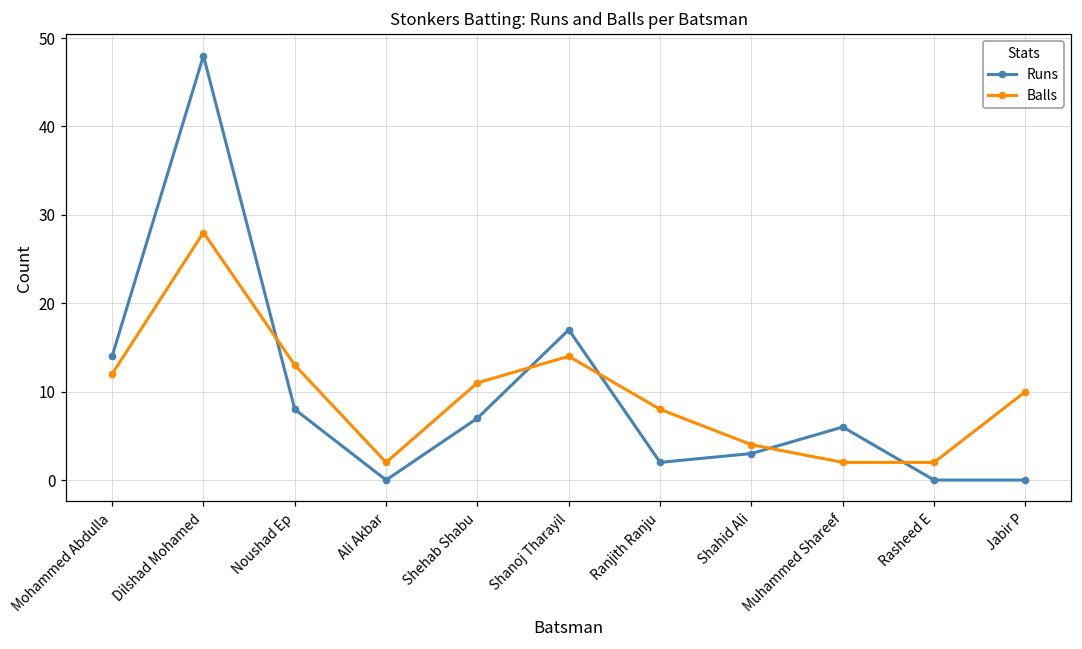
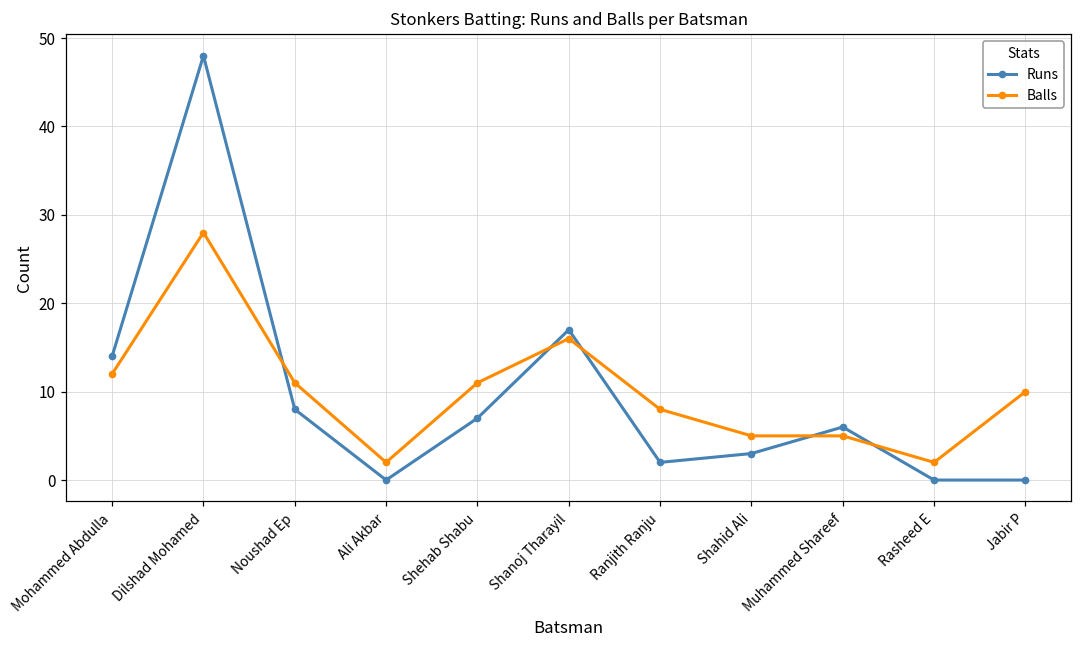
  {
    "Runs": {
      "Mohammed Abdulla": 14,
      "Dilshad Mohamed": 48,
      "Noushad Ep": 8,
      "Ali Akbar": 0,
      "Shehab Shabu": 7,
      "Shanoj Tharayil": 17,
      "Ranjith Ranju": 2,
      "Shahid Ali": 3,
      "Muhammed Shareef": 6,
      "Rasheed E": 0,
      "Jabir P": 0
    },
    "Balls": {
      "Mohammed Abdulla": 12,
      "Dilshad Mohamed": 28,
-     "Noushad Ep": 13,
+     "Noushad Ep": 11,
      "Ali Akbar": 2,
      "Shehab Shabu": 11,
-     "Shanoj Tharayil": 14,
+     "Shanoj Tharayil": 16,
      "Ranjith Ranju": 8,
-     "Shahid Ali": 4,
-     "Muhammed Shareef": 2,
+     "Shahid Ali": 5,
+     "Muhammed Shareef": 5,
      "Rasheed E": 2,
      "Jabir P": 10
    }
  }
